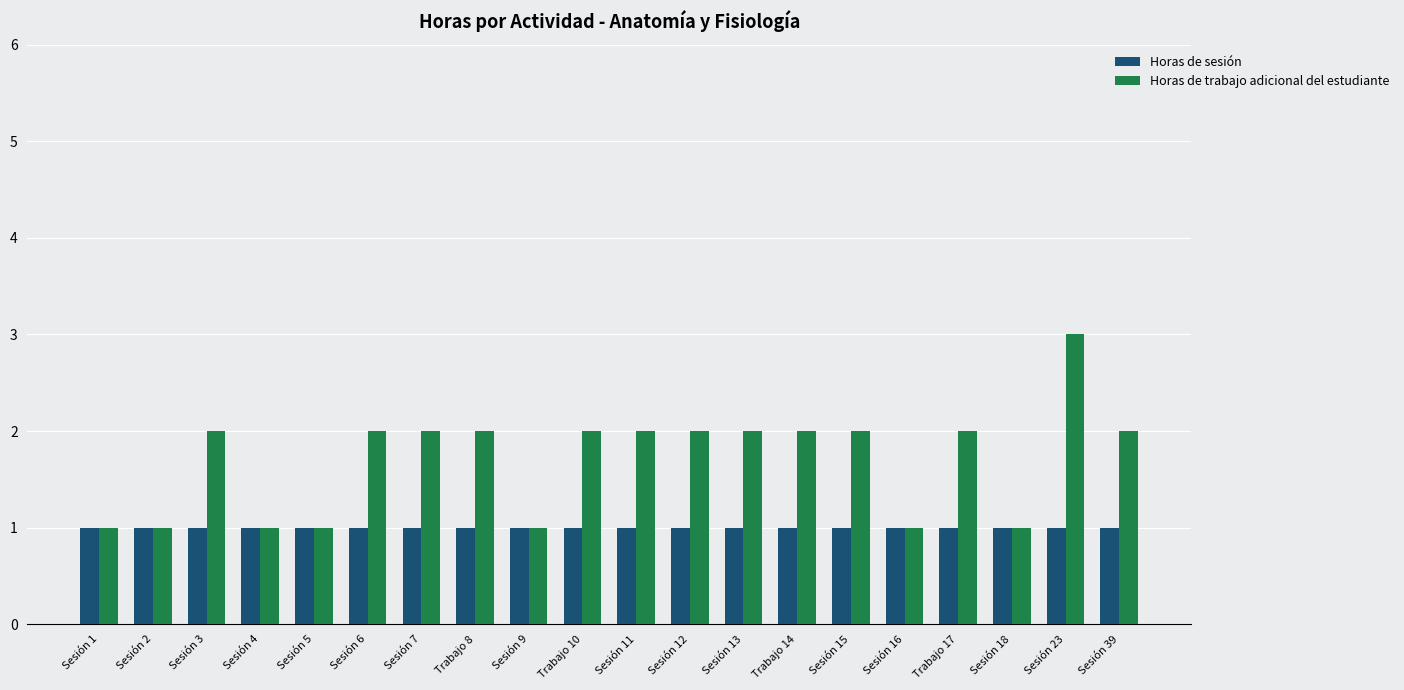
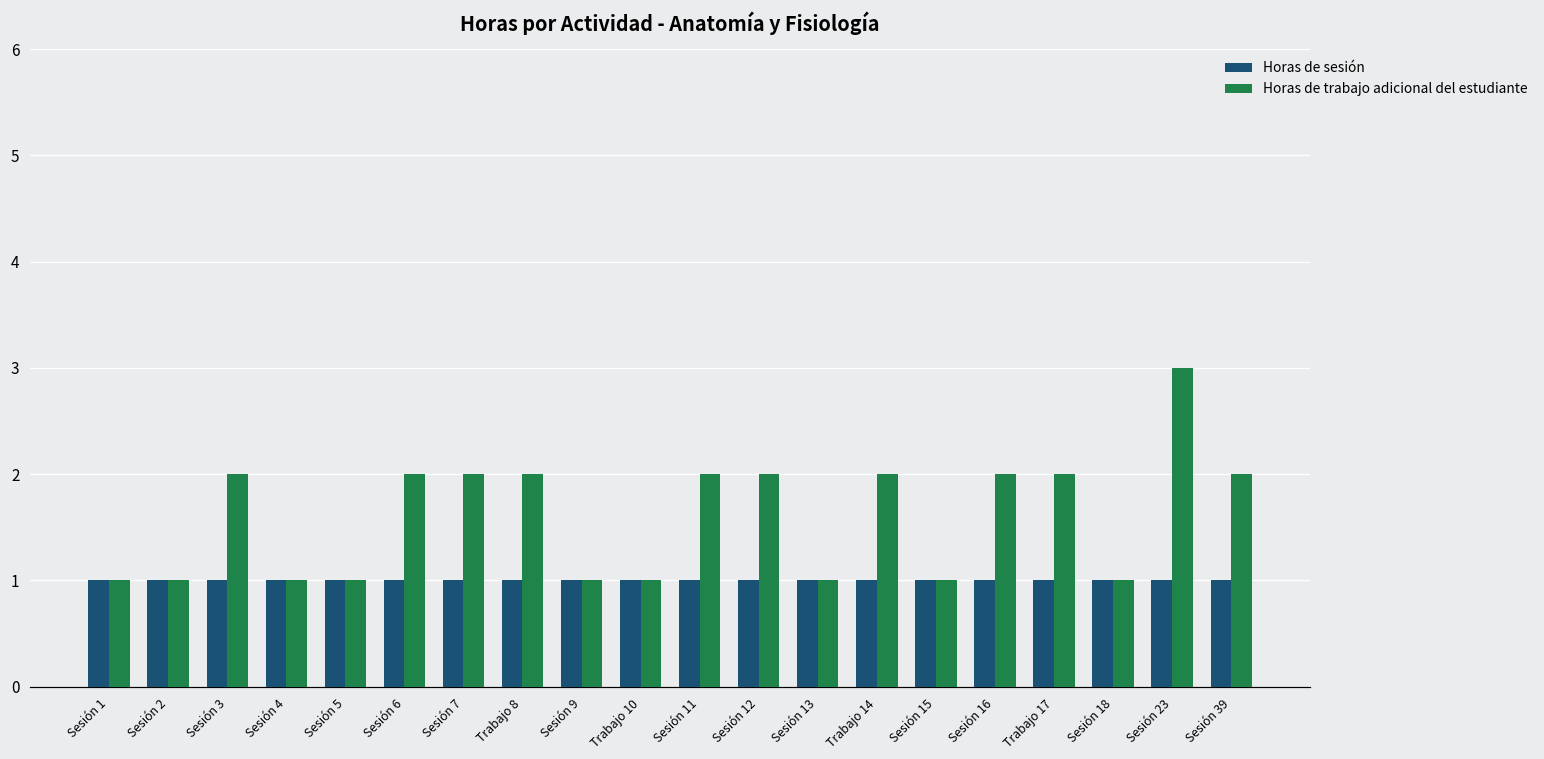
  {
    "Horas de sesión": {
      "Sesión 1": 1,
      "Sesión 2": 1,
      "Sesión 3": 1,
      "Sesión 4": 1,
      "Sesión 5": 1,
      "Sesión 6": 1,
      "Sesión 7": 1,
      "Trabajo 8": 1,
      "Sesión 9": 1,
      "Trabajo 10": 1,
      "Sesión 11": 1,
      "Sesión 12": 1,
      "Sesión 13": 1,
      "Trabajo 14": 1,
      "Sesión 15": 1,
      "Sesión 16": 1,
      "Trabajo 17": 1,
      "Sesión 18": 1,
      "Sesión 23": 1,
      "Sesión 39": 1
    },
    "Horas de trabajo adicional del estudiante": {
      "Sesión 1": 1,
      "Sesión 2": 1,
      "Sesión 3": 2,
      "Sesión 4": 1,
      "Sesión 5": 1,
      "Sesión 6": 2,
      "Sesión 7": 2,
      "Trabajo 8": 2,
      "Sesión 9": 1,
-     "Trabajo 10": 2,
+     "Trabajo 10": 1,
      "Sesión 11": 2,
      "Sesión 12": 2,
-     "Sesión 13": 2,
+     "Sesión 13": 1,
      "Trabajo 14": 2,
-     "Sesión 15": 2,
-     "Sesión 16": 1,
+     "Sesión 15": 1,
+     "Sesión 16": 2,
      "Trabajo 17": 2,
      "Sesión 18": 1,
      "Sesión 23": 3,
      "Sesión 39": 2
    }
  }
